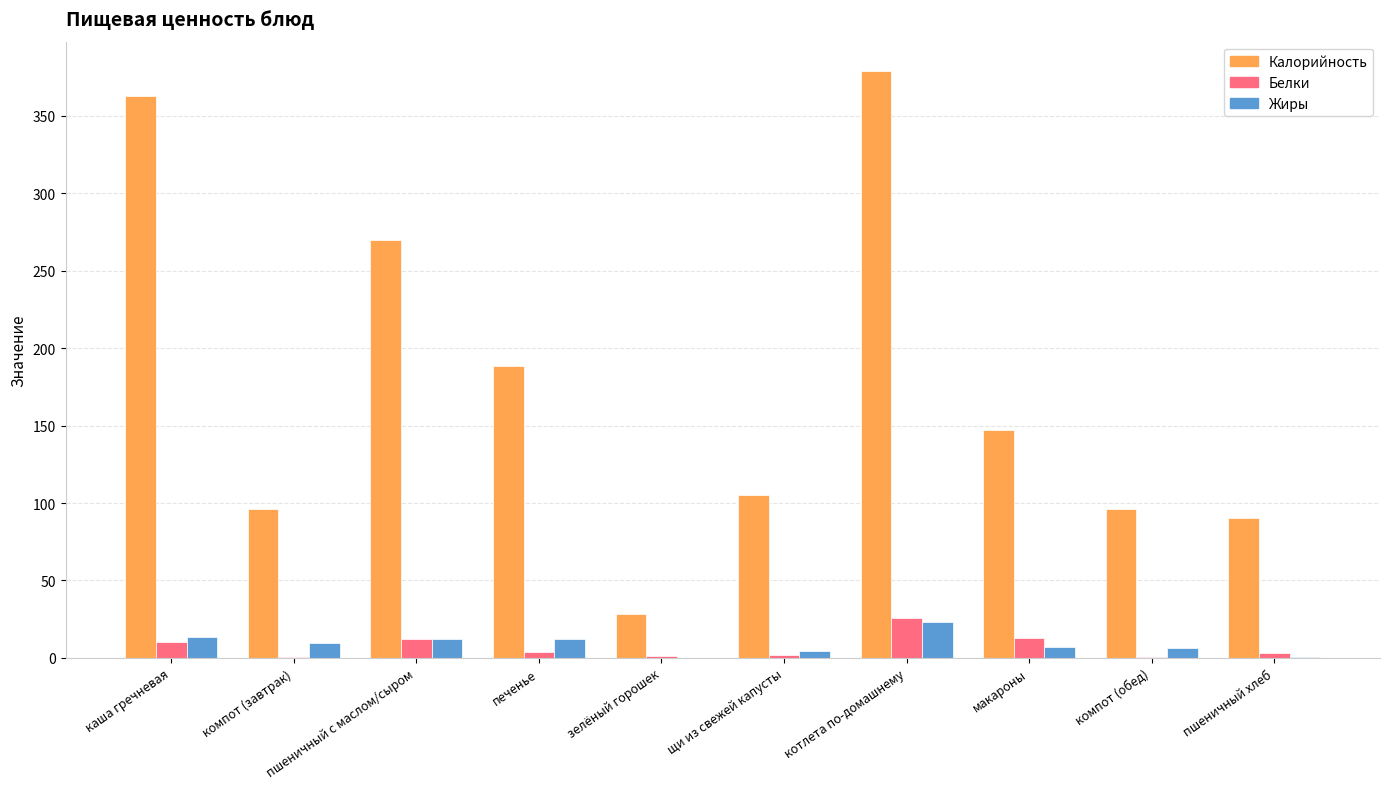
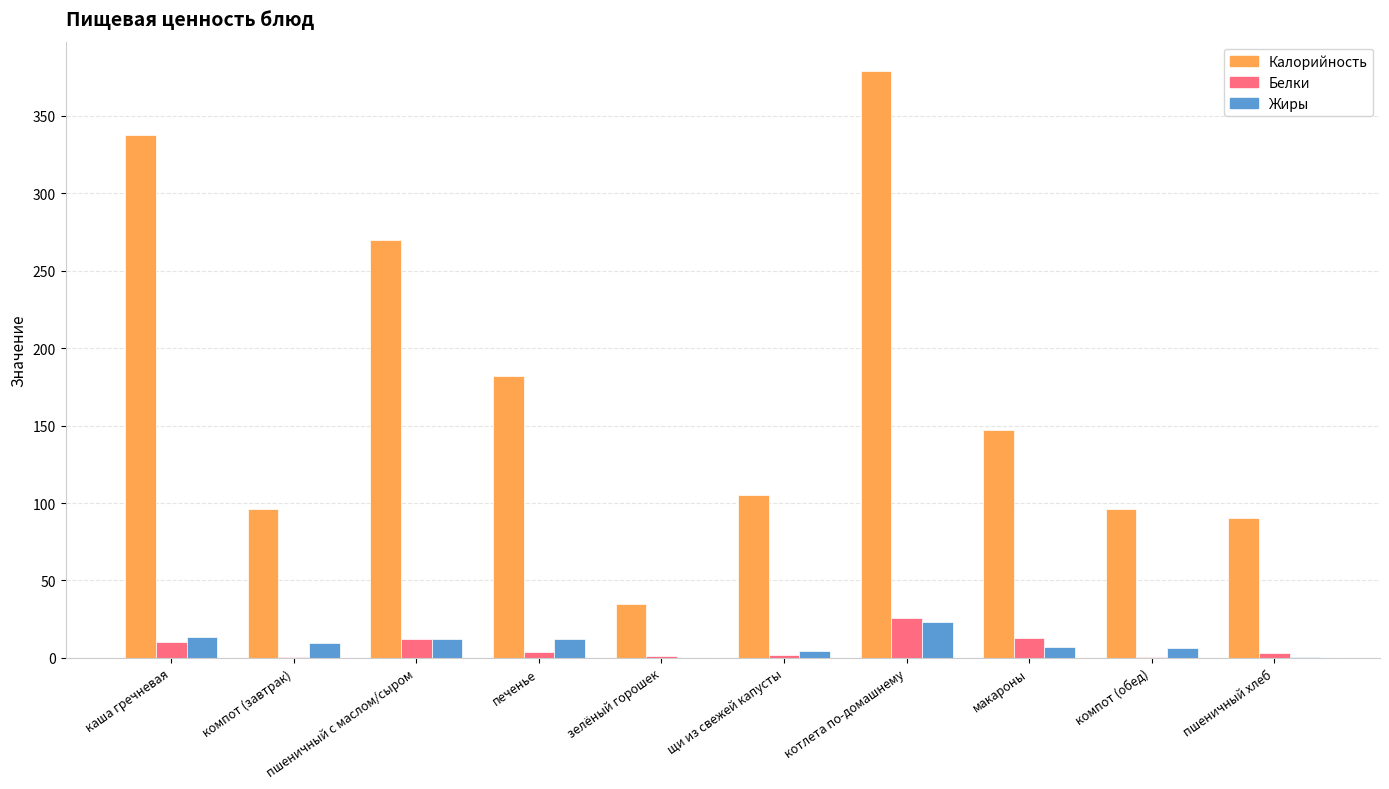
  {
    "Калорийность": {
-     "каша гречневая": 363,
+     "каша гречневая": 338,
      "компот (завтрак)": 96,
      "пшеничный с маслом/сыром": 270,
-     "печенье": 189,
-     "зелёный горошек": 28,
+     "печенье": 182,
+     "зелёный горошек": 35,
      "щи из свежей капусты": 105,
      "котлета по-домашнему": 379,
      "макароны": 147,
      "компот (обед)": 96,
      "пшеничный хлеб": 91
    },
    "Белки": {
      "каша гречневая": 10,
      "пшеничный с маслом/сыром": 12,
      "печенье": 4,
      "щи из свежей капусты": 2,
      "котлета по-домашнему": 26,
      "макароны": 13,
      "пшеничный хлеб": 3
    },
    "Жиры": {
      "каша гречневая": 14,
      "компот (завтрак)": 10,
      "пшеничный с маслом/сыром": 12,
      "печенье": 12,
      "щи из свежей капусты": 4,
      "котлета по-домашнему": 23,
      "макароны": 7,
      "компот (обед)": 7
    }
  }
